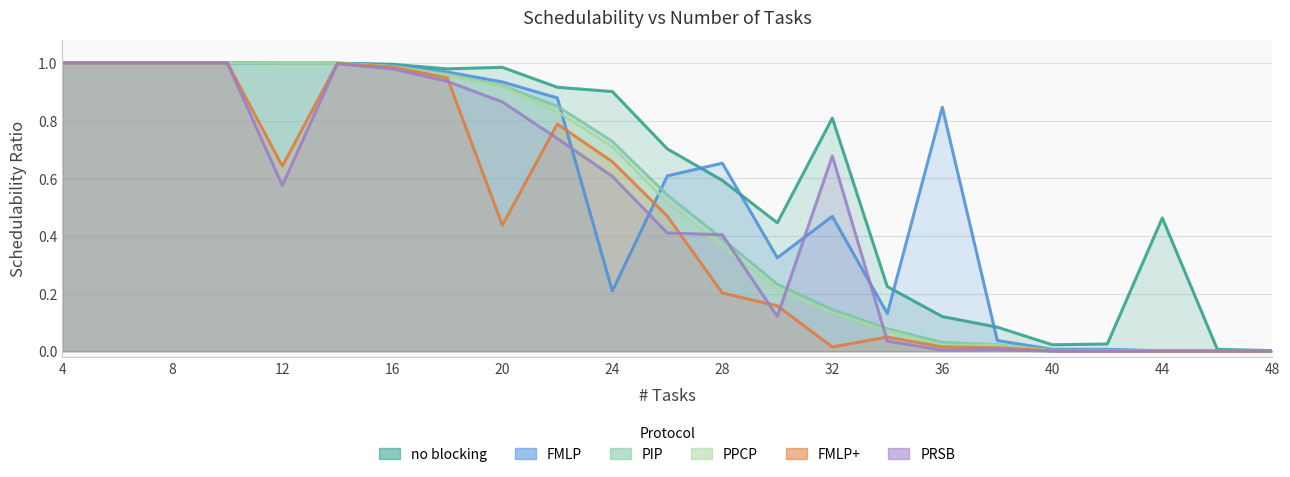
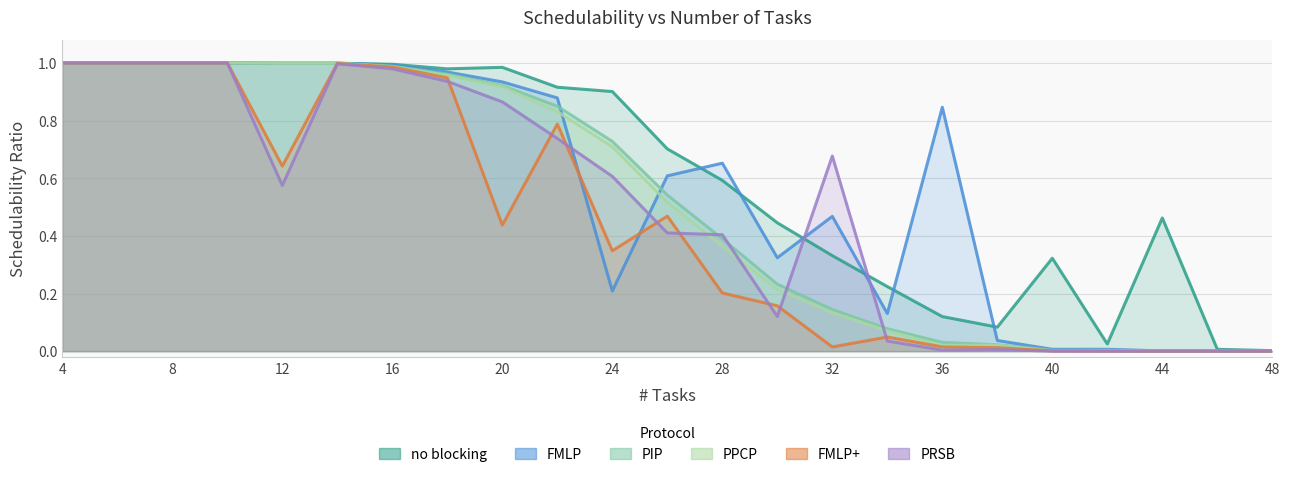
  {
    "no blocking": {
      "20": 0.98,
      "24": 0.90,
      "28": 0.59,
-     "32": 0.81,
+     "32": 0.33,
      "36": 0.12,
-     "40": 0.02,
+     "40": 0.32,
      "44": 0.46
    },
    "FMLP": {
      "20": 0.93,
      "24": 0.21,
      "28": 0.65,
      "32": 0.47,
      "36": 0.85
    },
    "FMLP+": {
      "12": 0.64,
      "20": 0.44,
-     "24": 0.66,
+     "24": 0.35,
      "28": 0.20,
      "32": 0.01
    },
    "PRSB": {
      "12": 0.57,
      "20": 0.86,
      "24": 0.61,
      "28": 0.40,
      "32": 0.68,
      "36": 0.00
    }
  }
